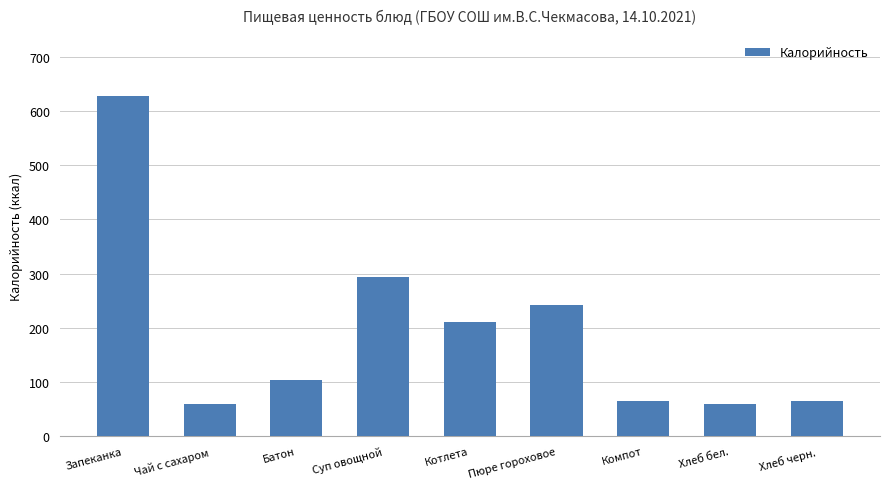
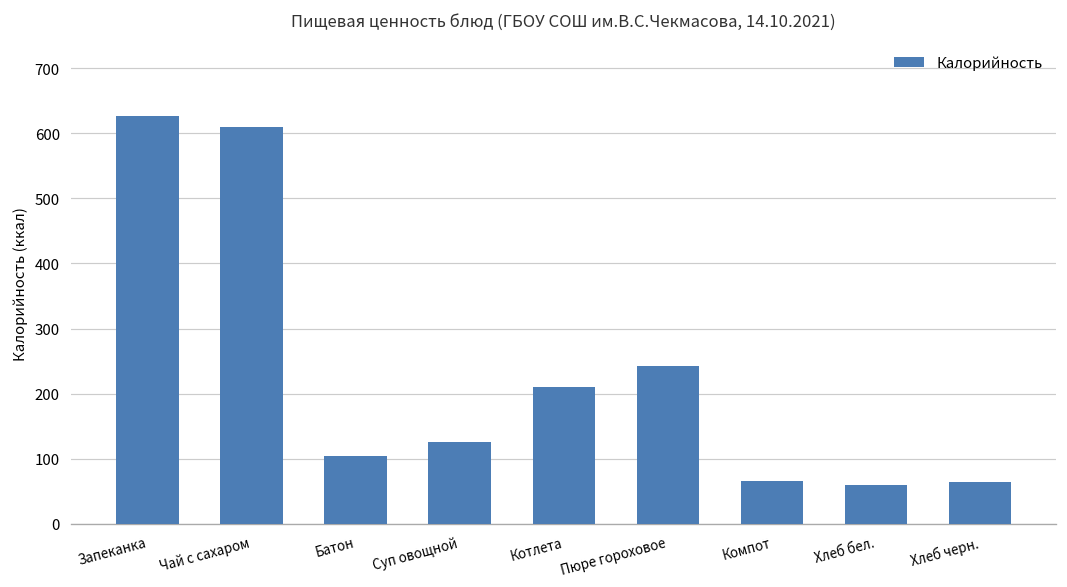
  {
    "Запеканка": 630,
-   "Чай с сахаром": 60,
+   "Чай с сахаром": 610,
    "Батон": 100,
-   "Суп овощной": 290,
+   "Суп овощной": 130,
    "Котлета": 210,
    "Пюре гороховое": 240,
    "Компот": 70,
    "Хлеб бел.": 60,
    "Хлеб черн.": 60
  }
